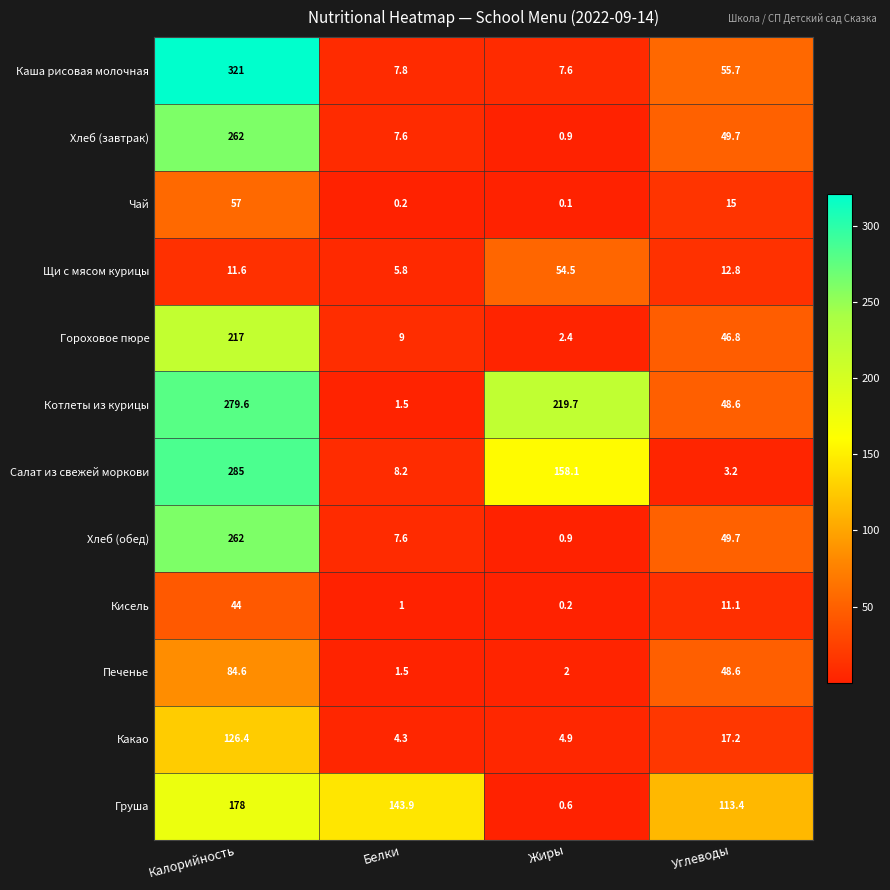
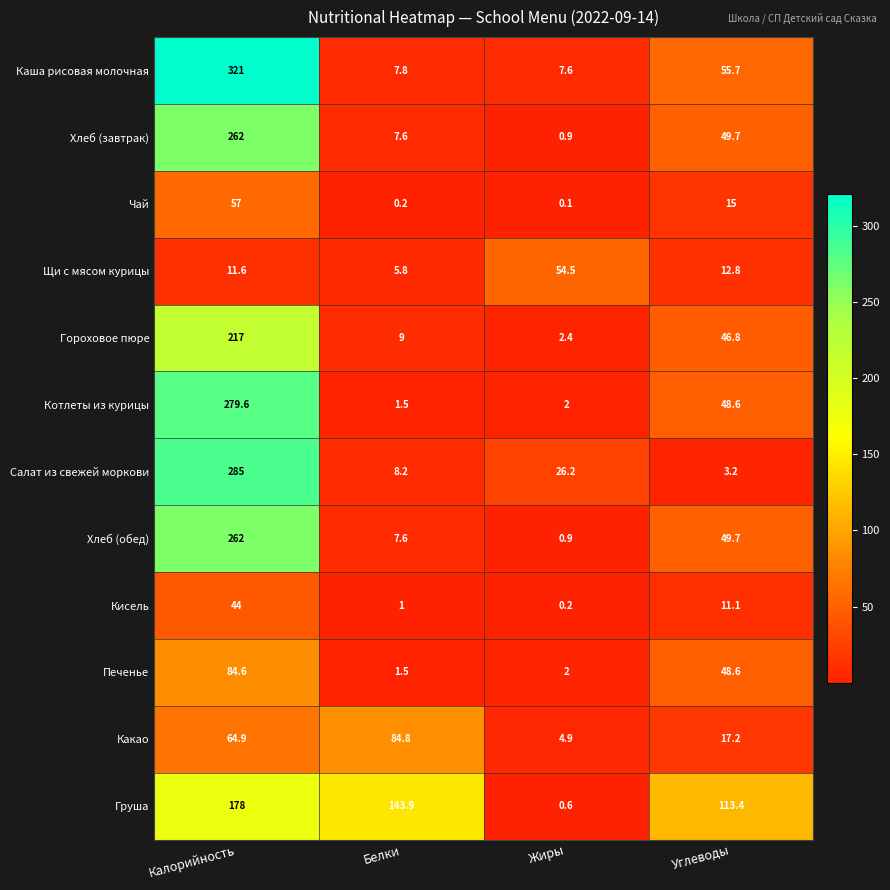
  {
    "Каша рисовая молочная": {
      "Калорийность": 321,
      "Белки": 7.8,
      "Жиры": 7.6,
      "Углеводы": 55.7
    },
    "Хлеб (завтрак)": {
      "Калорийность": 262,
      "Белки": 7.6,
      "Жиры": 0.9,
      "Углеводы": 49.7
    },
    "Чай": {
      "Калорийность": 57,
      "Белки": 0.2,
      "Жиры": 0.1,
      "Углеводы": 15
    },
    "Щи с мясом курицы": {
      "Калорийность": 11.6,
      "Белки": 5.8,
      "Жиры": 54.5,
      "Углеводы": 12.8
    },
    "Гороховое пюре": {
      "Калорийность": 217,
      "Белки": 9,
      "Жиры": 2.4,
      "Углеводы": 46.8
    },
    "Котлеты из курицы": {
      "Калорийность": 279.6,
      "Белки": 1.5,
-     "Жиры": 219.7,
+     "Жиры": 2,
      "Углеводы": 48.6
    },
    "Салат из свежей моркови": {
      "Калорийность": 285,
      "Белки": 8.2,
-     "Жиры": 158.1,
+     "Жиры": 26.2,
      "Углеводы": 3.2
    },
    "Хлеб (обед)": {
      "Калорийность": 262,
      "Белки": 7.6,
      "Жиры": 0.9,
      "Углеводы": 49.7
    },
    "Кисель": {
      "Калорийность": 44,
      "Белки": 1,
      "Жиры": 0.2,
      "Углеводы": 11.1
    },
    "Печенье": {
      "Калорийность": 84.6,
      "Белки": 1.5,
      "Жиры": 2,
      "Углеводы": 48.6
    },
    "Какао": {
-     "Калорийность": 126.4,
-     "Белки": 4.3,
+     "Калорийность": 64.9,
+     "Белки": 84.8,
      "Жиры": 4.9,
      "Углеводы": 17.2
    },
    "Груша": {
      "Калорийность": 178,
      "Белки": 143.9,
      "Жиры": 0.6,
      "Углеводы": 113.4
    }
  }
